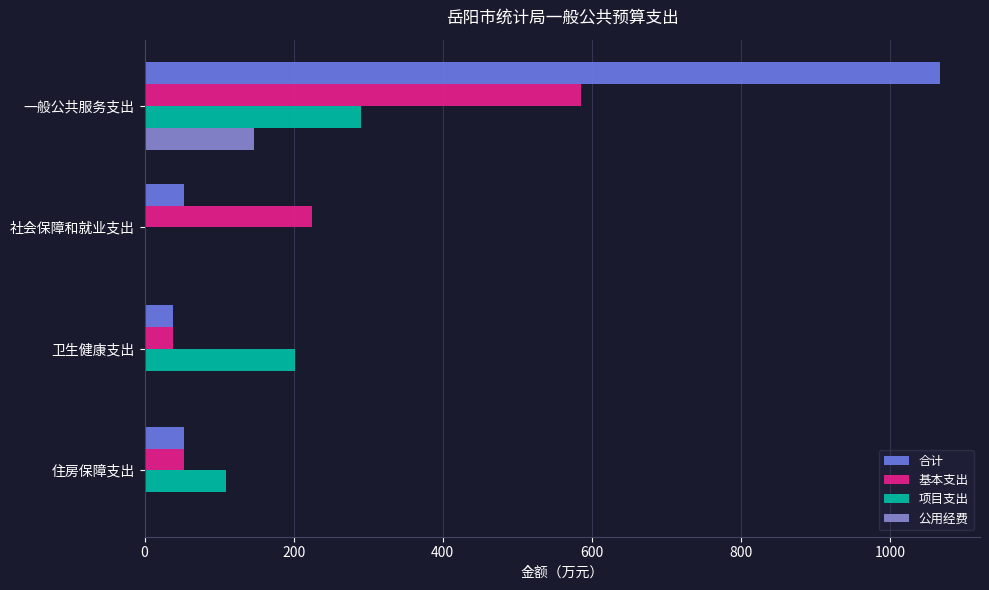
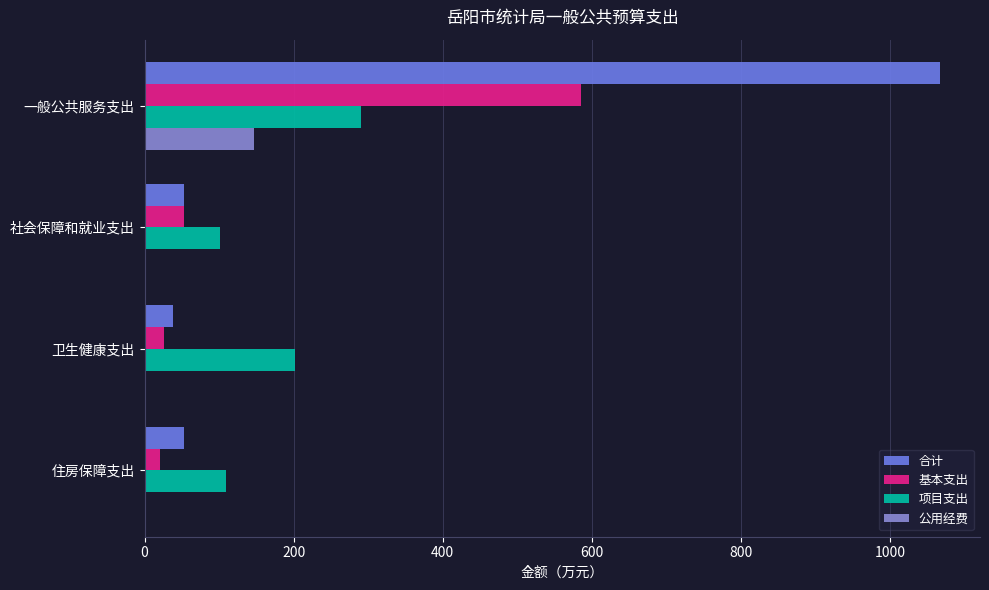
  {
    "基本支出": {
      "一般公共服务支出": 580,
-     "社会保障和就业支出": 220,
-     "卫生健康支出": 40,
-     "住房保障支出": 50
+     "社会保障和就业支出": 50,
+     "卫生健康支出": 30,
+     "住房保障支出": 20
    },
    "项目支出": {
      "一般公共服务支出": 290,
-     "社会保障和就业支出": 0,
+     "社会保障和就业支出": 100,
      "卫生健康支出": 200,
      "住房保障支出": 110
    }
  }
